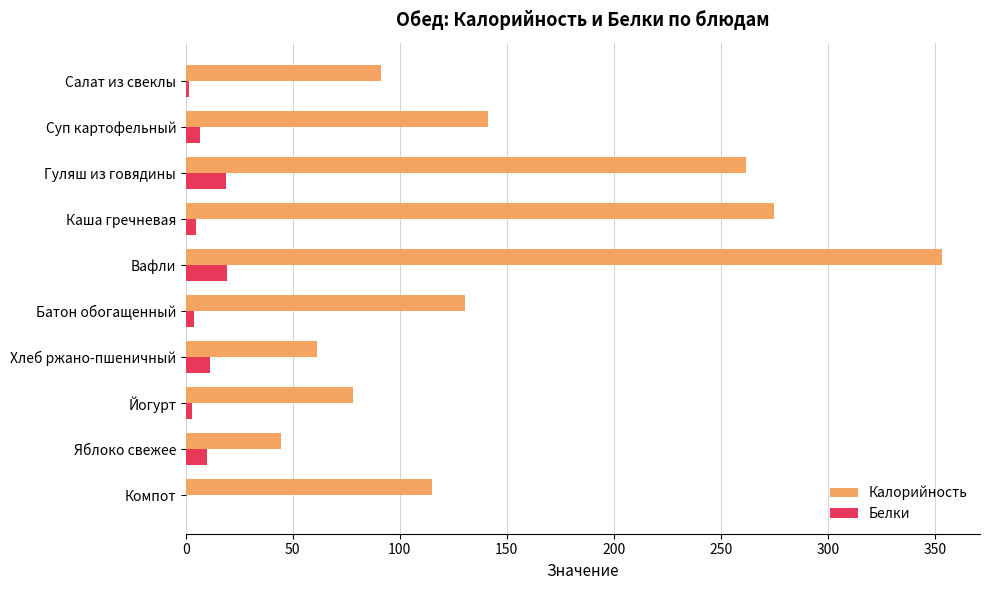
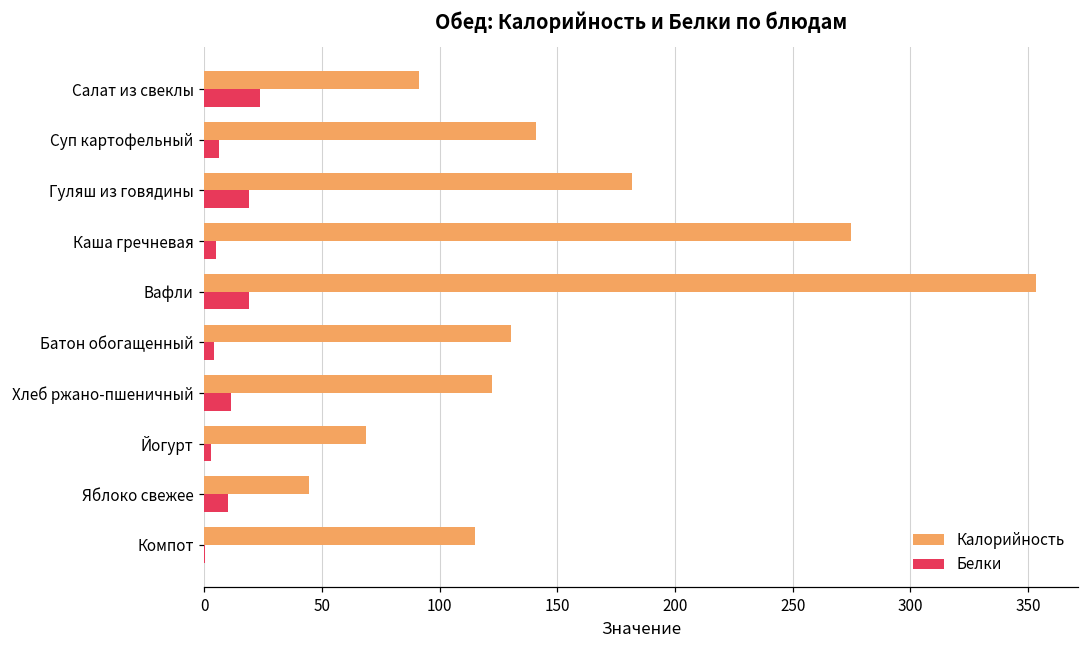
  {
    "Калорийность": {
      "Салат из свеклы": 91,
      "Суп картофельный": 141,
-     "Гуляш из говядины": 262,
+     "Гуляш из говядины": 182,
      "Каша гречневая": 275,
      "Вафли": 354,
      "Батон обогащенный": 130,
-     "Хлеб ржано-пшеничный": 61,
-     "Йогурт": 78,
+     "Хлеб ржано-пшеничный": 122,
+     "Йогурт": 69,
      "Яблоко свежее": 44,
      "Компот": 115
    },
    "Белки": {
-     "Салат из свеклы": 2,
+     "Салат из свеклы": 24,
      "Суп картофельный": 6,
      "Гуляш из говядины": 19,
      "Каша гречневая": 5,
      "Вафли": 19,
      "Батон обогащенный": 4,
      "Хлеб ржано-пшеничный": 11,
      "Йогурт": 3,
      "Яблоко свежее": 10
    }
  }
